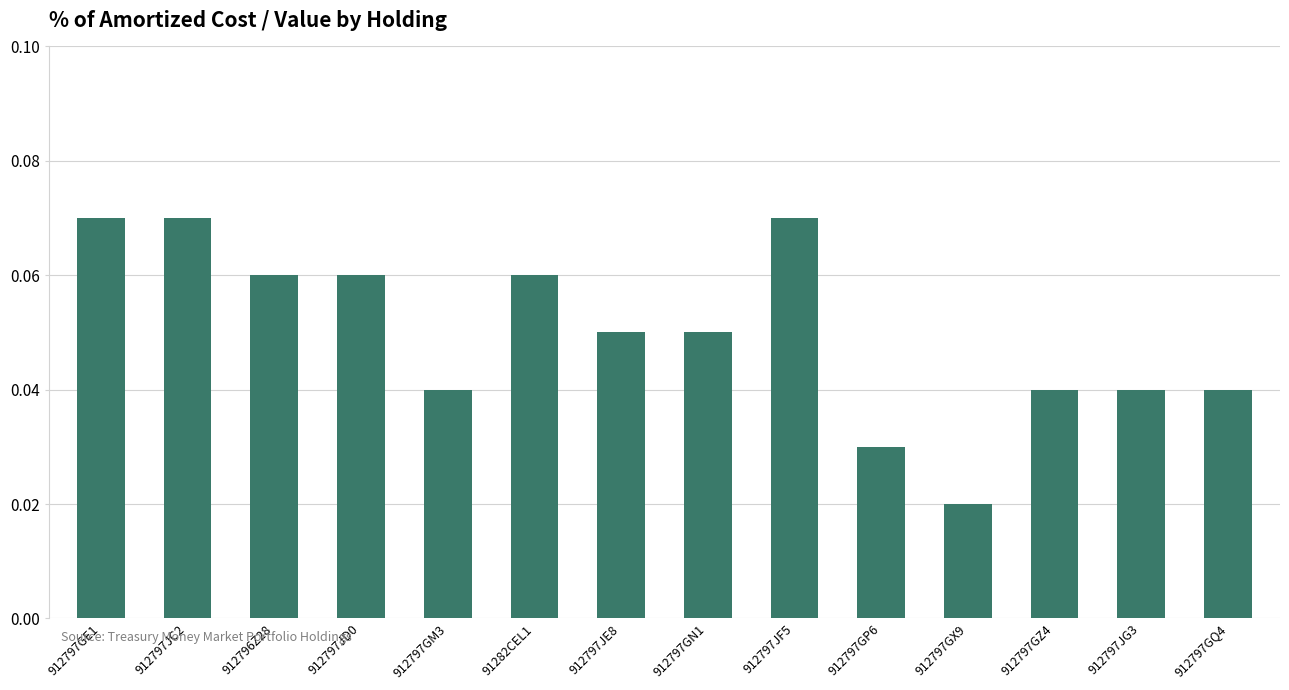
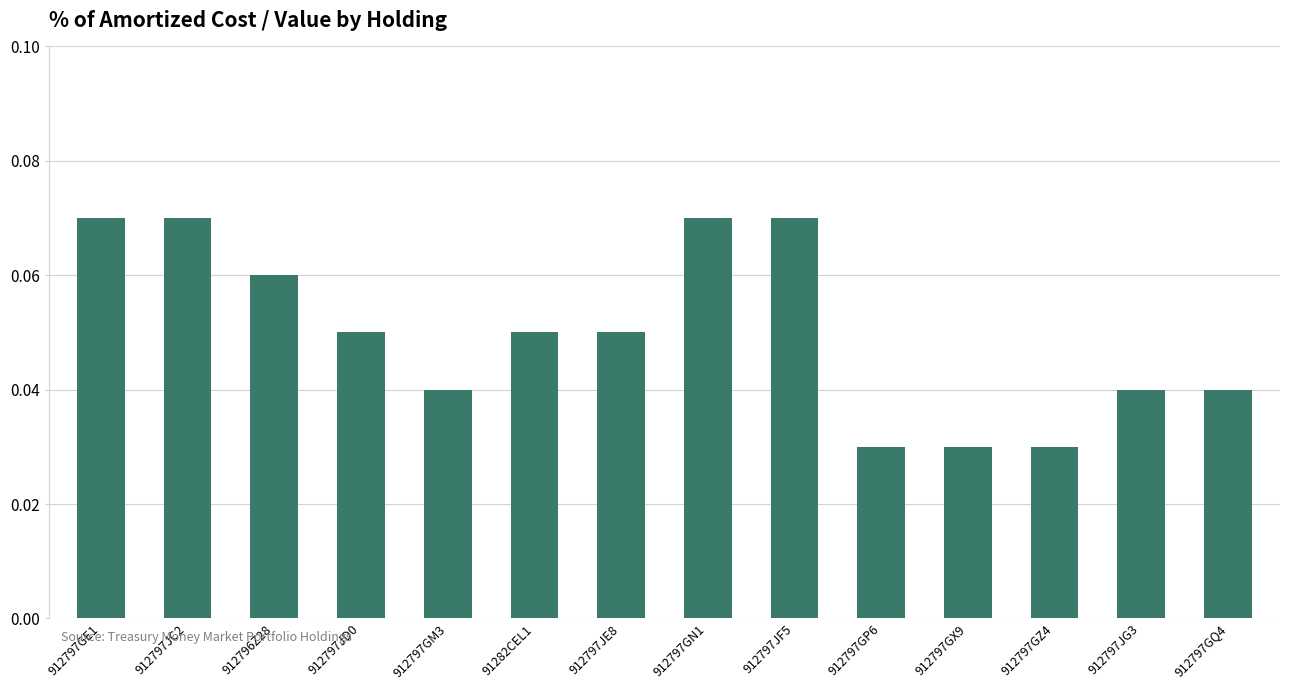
  {
    "912797GE1": 0.07,
    "912797JC2": 0.07,
    "912796Z28": 0.06,
-   "912797JD0": 0.06,
+   "912797JD0": 0.05,
    "912797GM3": 0.04,
-   "91282CEL1": 0.06,
+   "91282CEL1": 0.05,
    "912797JE8": 0.05,
-   "912797GN1": 0.05,
+   "912797GN1": 0.07,
    "912797JF5": 0.07,
    "912797GP6": 0.03,
-   "912797GX9": 0.02,
-   "912797GZ4": 0.04,
+   "912797GX9": 0.03,
+   "912797GZ4": 0.03,
    "912797JG3": 0.04,
    "912797GQ4": 0.04
  }
